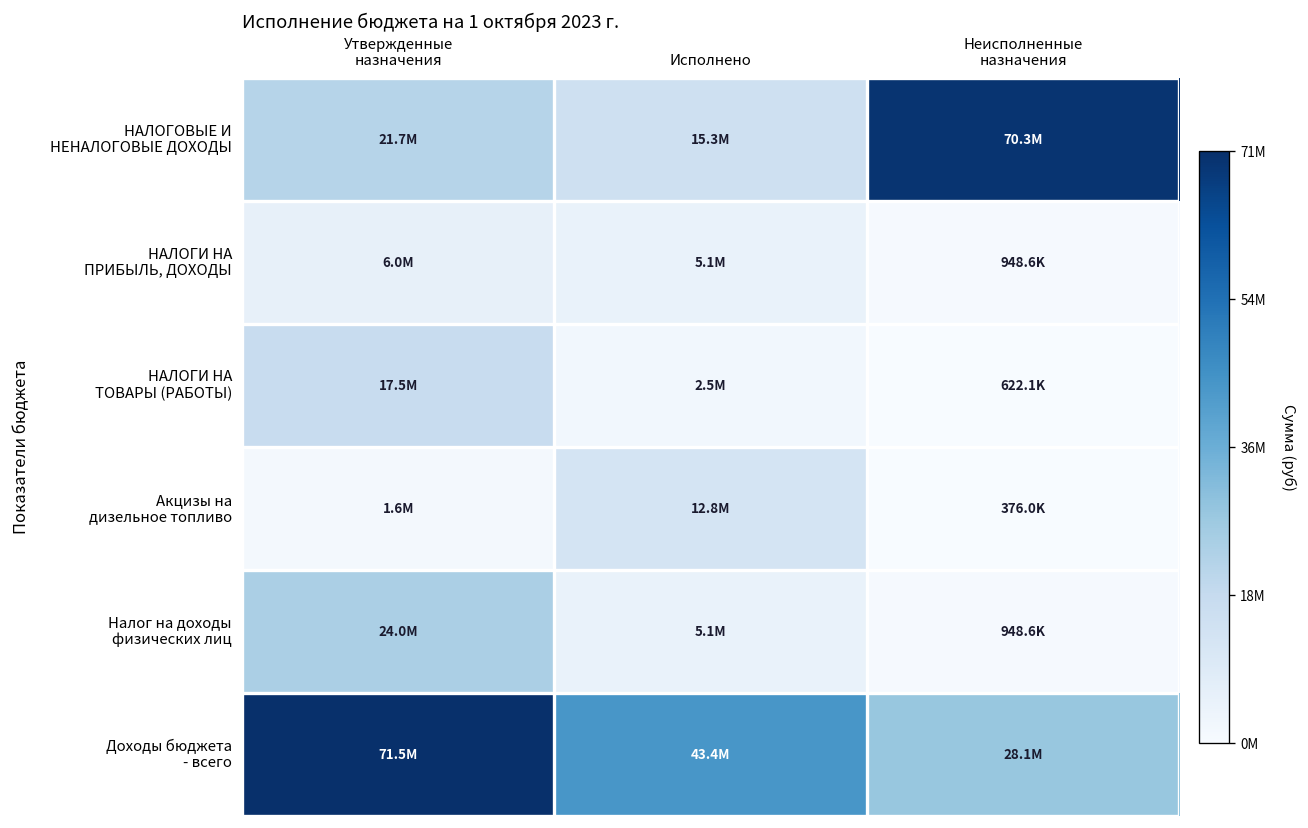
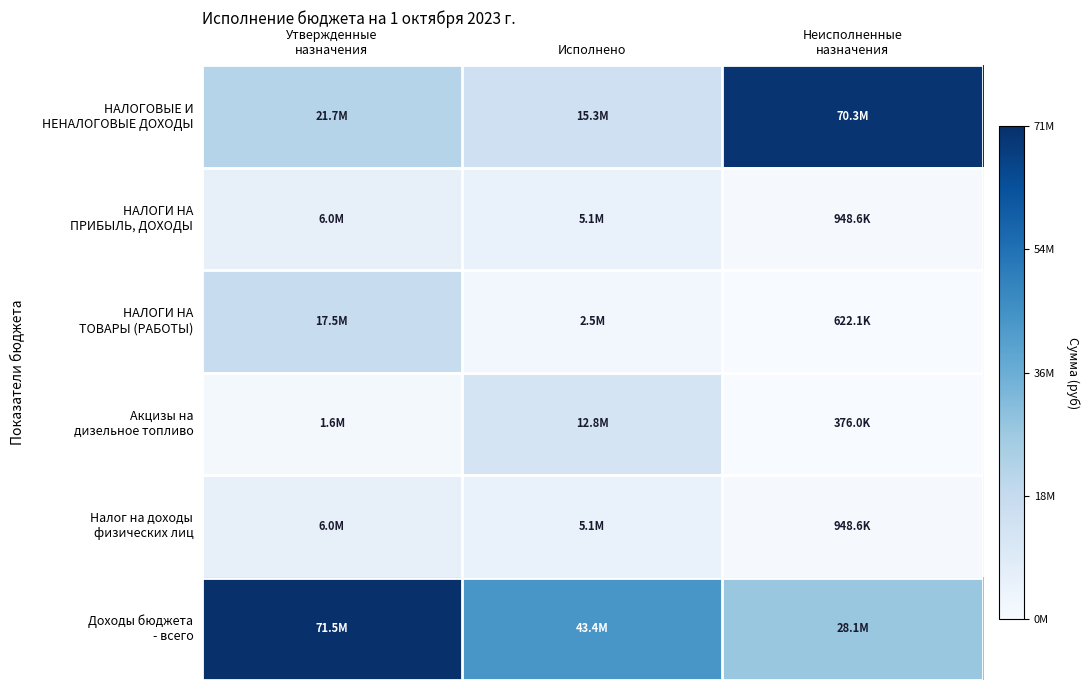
  {
    "НАЛОГОВЫЕ И НЕНАЛОГОВЫЕ ДОХОДЫ": {
      "Утвержденные назначения": "21.7M",
      "Исполнено": "15.3M",
      "Неисполненные назначения": "70.3M"
    },
    "НАЛОГИ НА ПРИБЫЛЬ, ДОХОДЫ": {
      "Утвержденные назначения": "6.0M",
      "Исполнено": "5.1M",
      "Неисполненные назначения": "948.6K"
    },
    "НАЛОГИ НА ТОВАРЫ (РАБОТЫ)": {
      "Утвержденные назначения": "17.5M",
      "Исполнено": "2.5M",
      "Неисполненные назначения": "622.1K"
    },
    "Акцизы на дизельное топливо": {
      "Утвержденные назначения": "1.6M",
      "Исполнено": "12.8M",
      "Неисполненные назначения": "376.0K"
    },
    "Налог на доходы физических лиц": {
-     "Утвержденные назначения": "24.0M",
+     "Утвержденные назначения": "6.0M",
      "Исполнено": "5.1M",
      "Неисполненные назначения": "948.6K"
    },
    "Доходы бюджета - всего": {
      "Утвержденные назначения": "71.5M",
      "Исполнено": "43.4M",
      "Неисполненные назначения": "28.1M"
    }
  }
